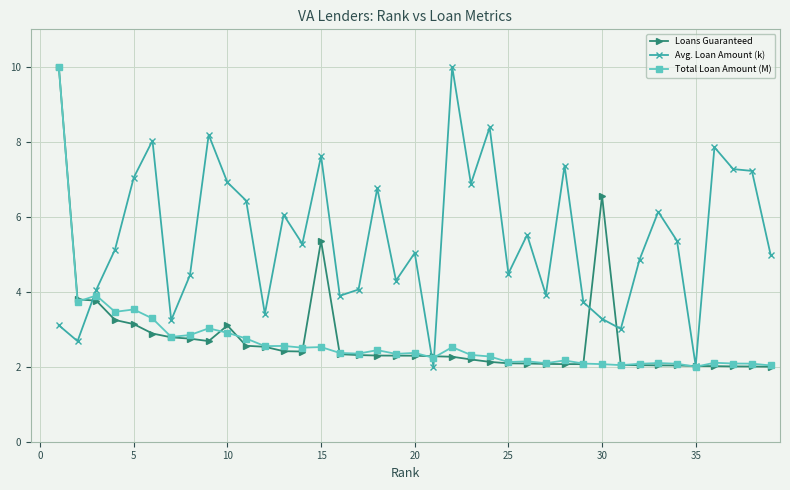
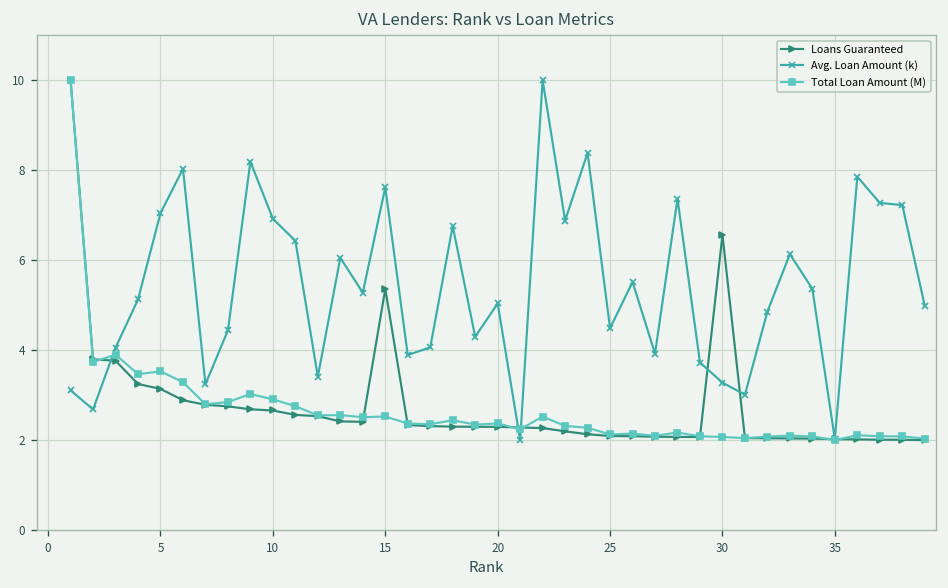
  {
    "Loans Guaranteed": {
      "5": 3.1,
-     "10": 3.1,
+     "10": 2.7,
      "15": 5.4,
      "20": 2.3,
      "30": 6.6
    }
  }
